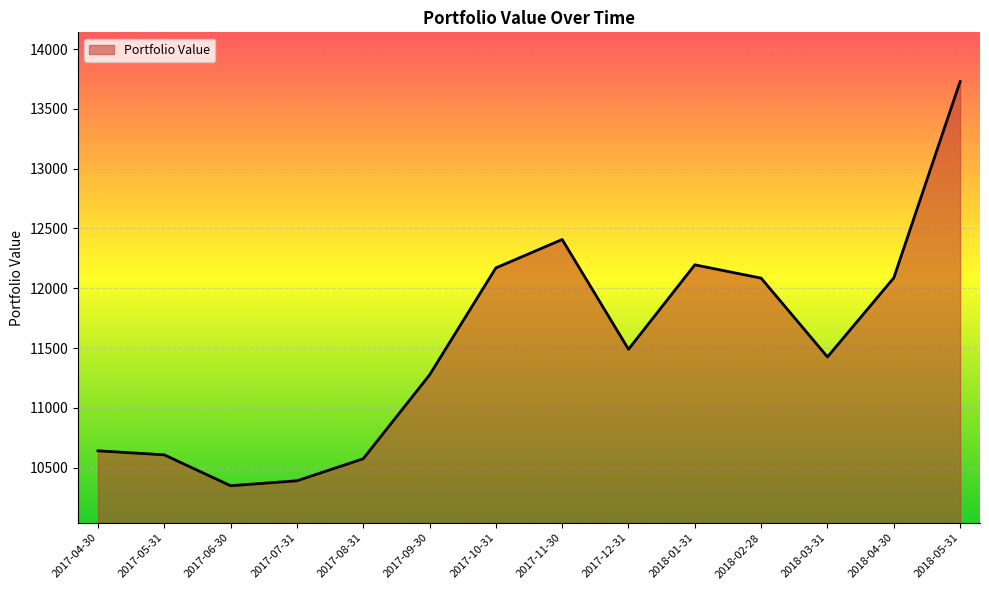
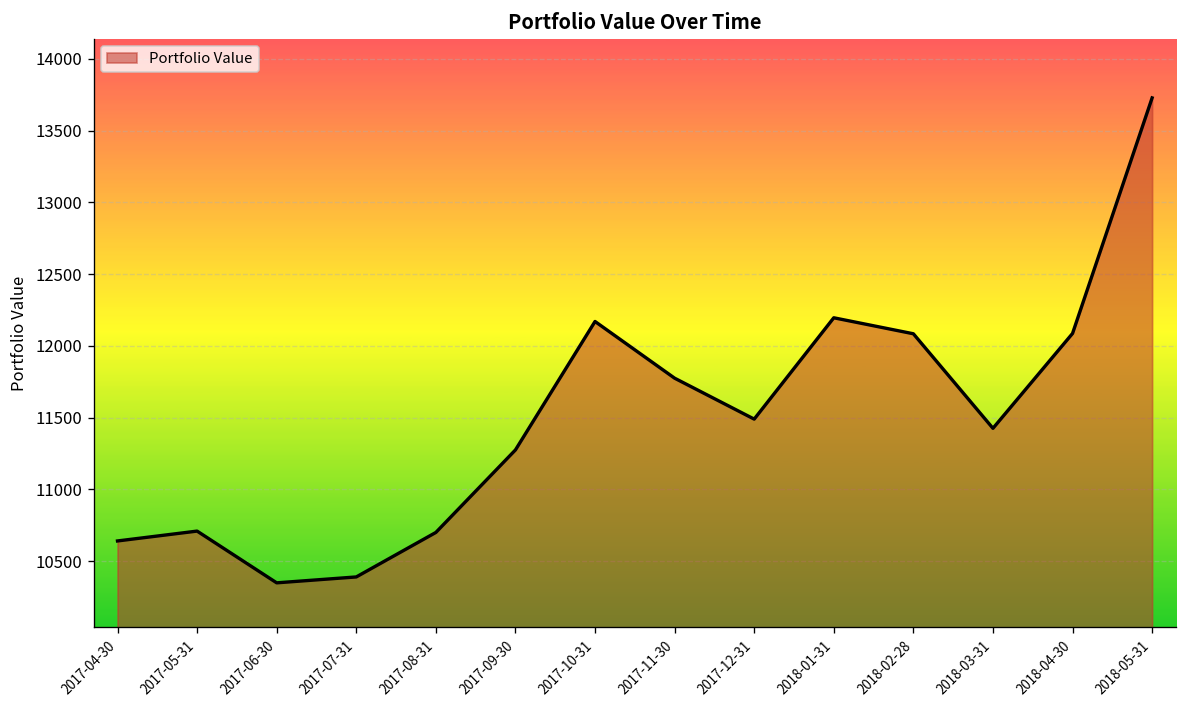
  {
    "2017-04-30": 10640,
-   "2017-05-31": 10610,
+   "2017-05-31": 10710,
    "2017-06-30": 10350,
    "2017-07-31": 10390,
-   "2017-08-31": 10570,
+   "2017-08-31": 10700,
    "2017-09-30": 11280,
    "2017-10-31": 12170,
-   "2017-11-30": 12410,
+   "2017-11-30": 11780,
    "2017-12-31": 11490,
    "2018-01-31": 12200,
    "2018-02-28": 12080,
    "2018-03-31": 11430,
    "2018-04-30": 12090,
    "2018-05-31": 13730
  }
